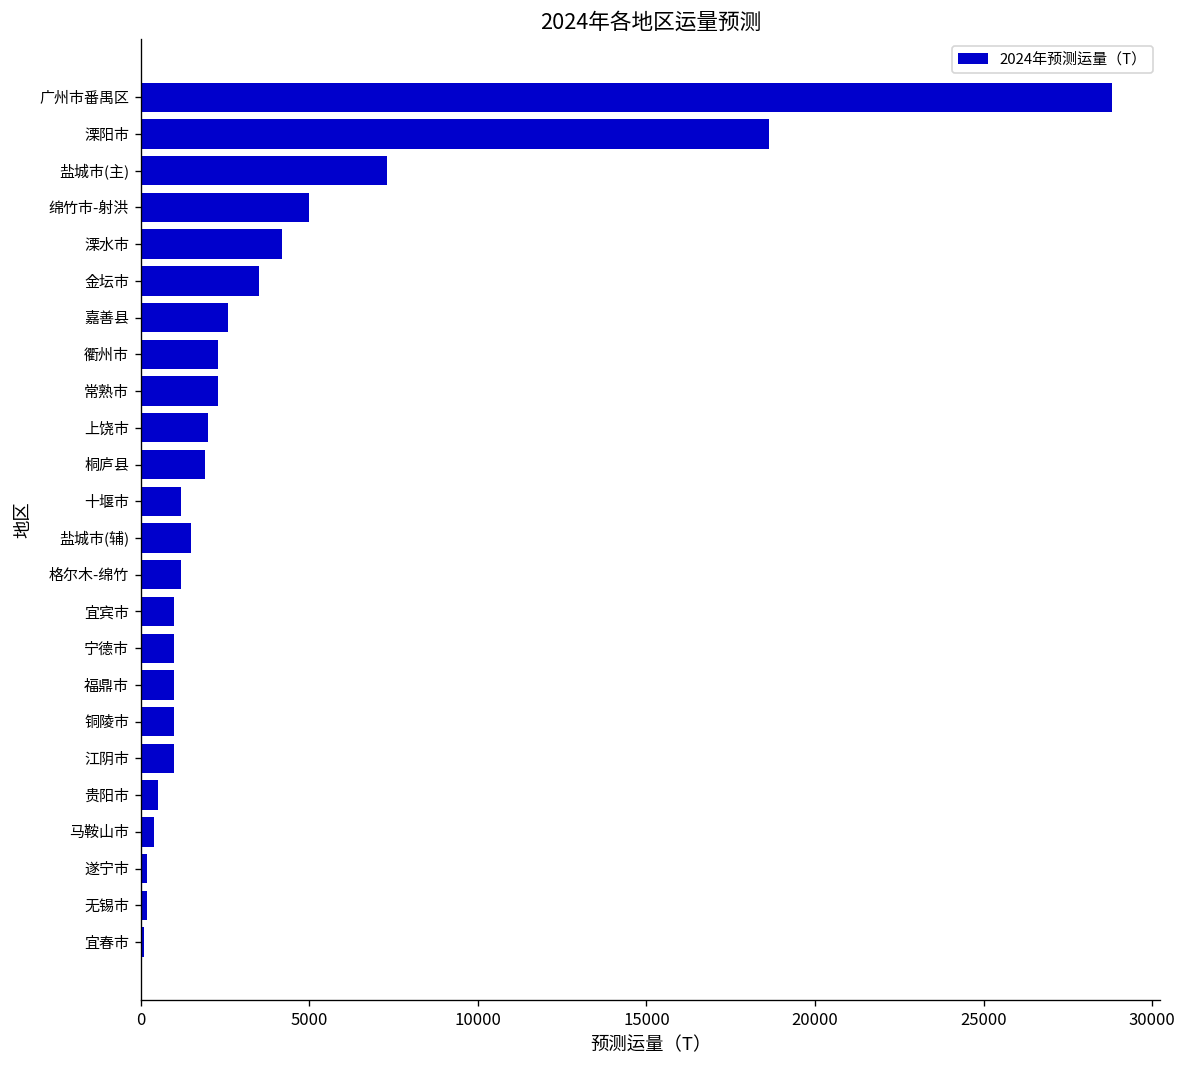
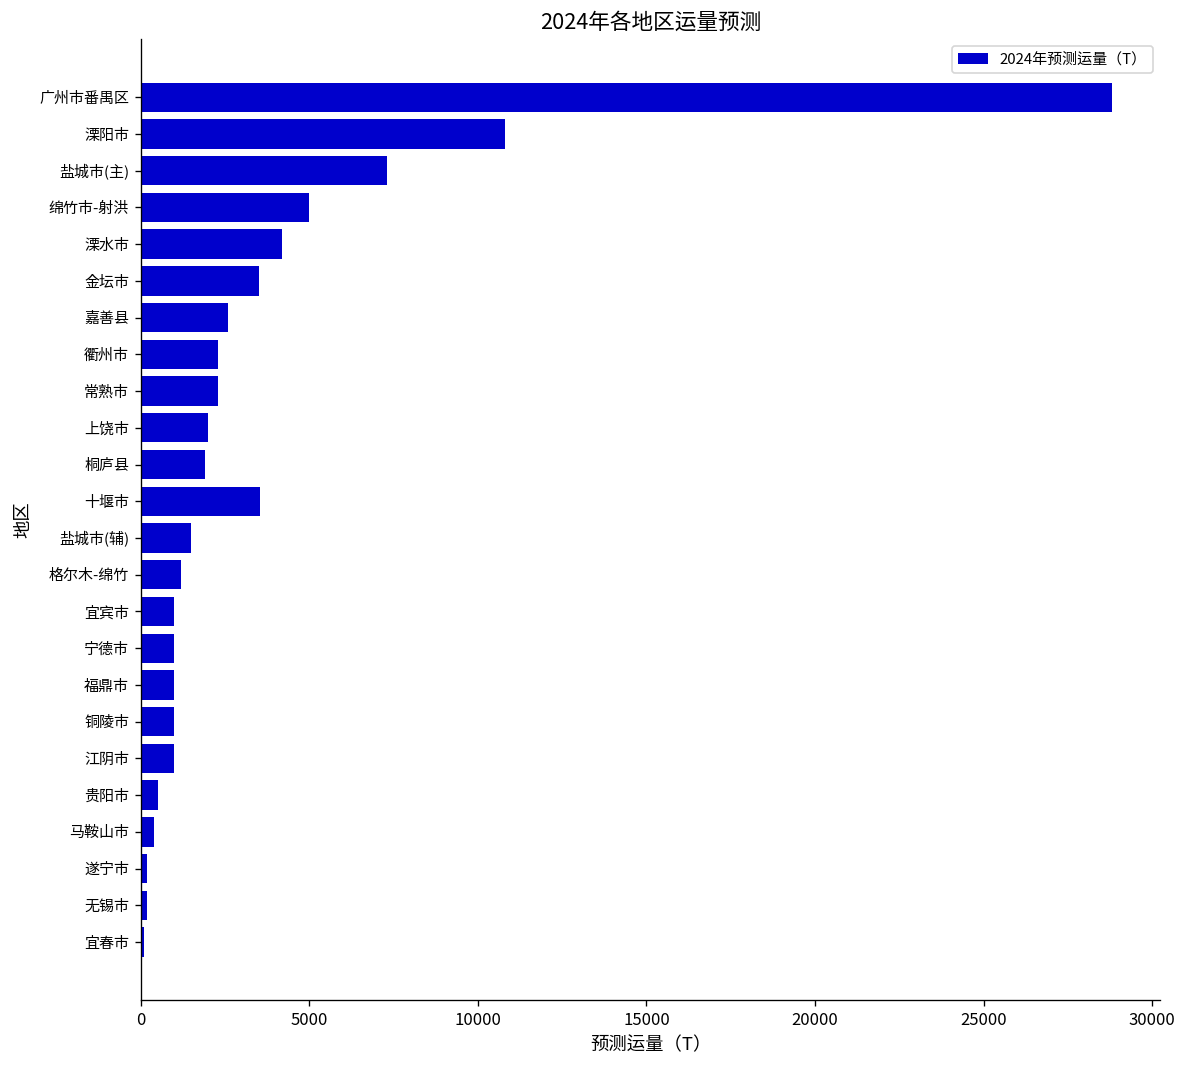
  {
    "广州市番禺区": 28800,
-   "溧阳市": 18600,
+   "溧阳市": 10800,
    "盐城市(主)": 7300,
    "绵竹市-射洪": 5000,
    "溧水市": 4200,
    "金坛市": 3500,
    "嘉善县": 2600,
    "衢州市": 2300,
    "常熟市": 2300,
    "上饶市": 2000,
    "桐庐县": 1900,
-   "十堰市": 1200,
+   "十堰市": 3600,
    "盐城市(辅)": 1500,
    "格尔木-绵竹": 1200,
    "宜宾市": 1000,
    "宁德市": 1000,
    "福鼎市": 1000,
    "铜陵市": 1000,
    "江阴市": 1000,
    "贵阳市": 500,
    "马鞍山市": 400,
    "遂宁市": 200,
    "无锡市": 200,
    "宜春市": 100
  }
